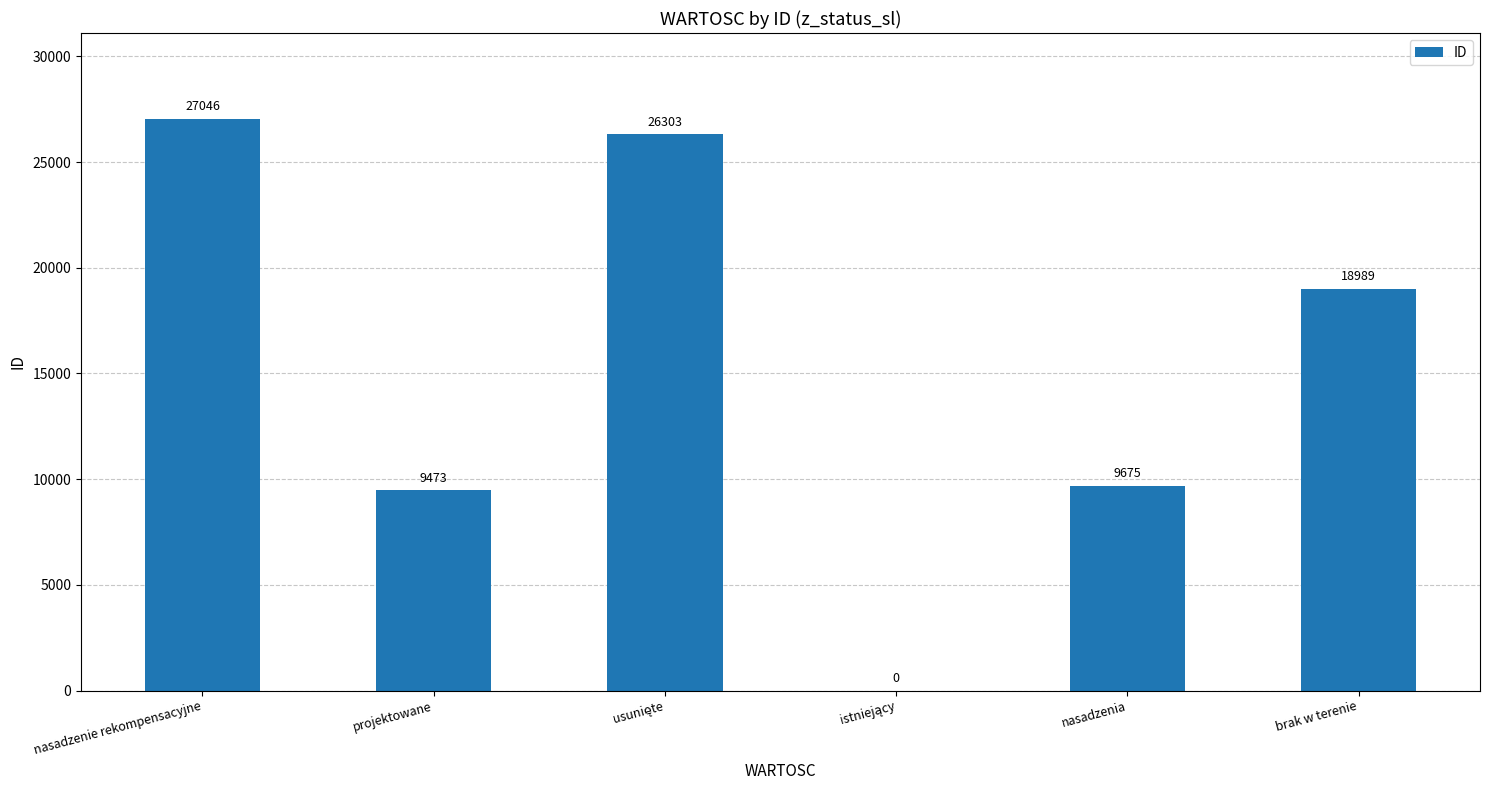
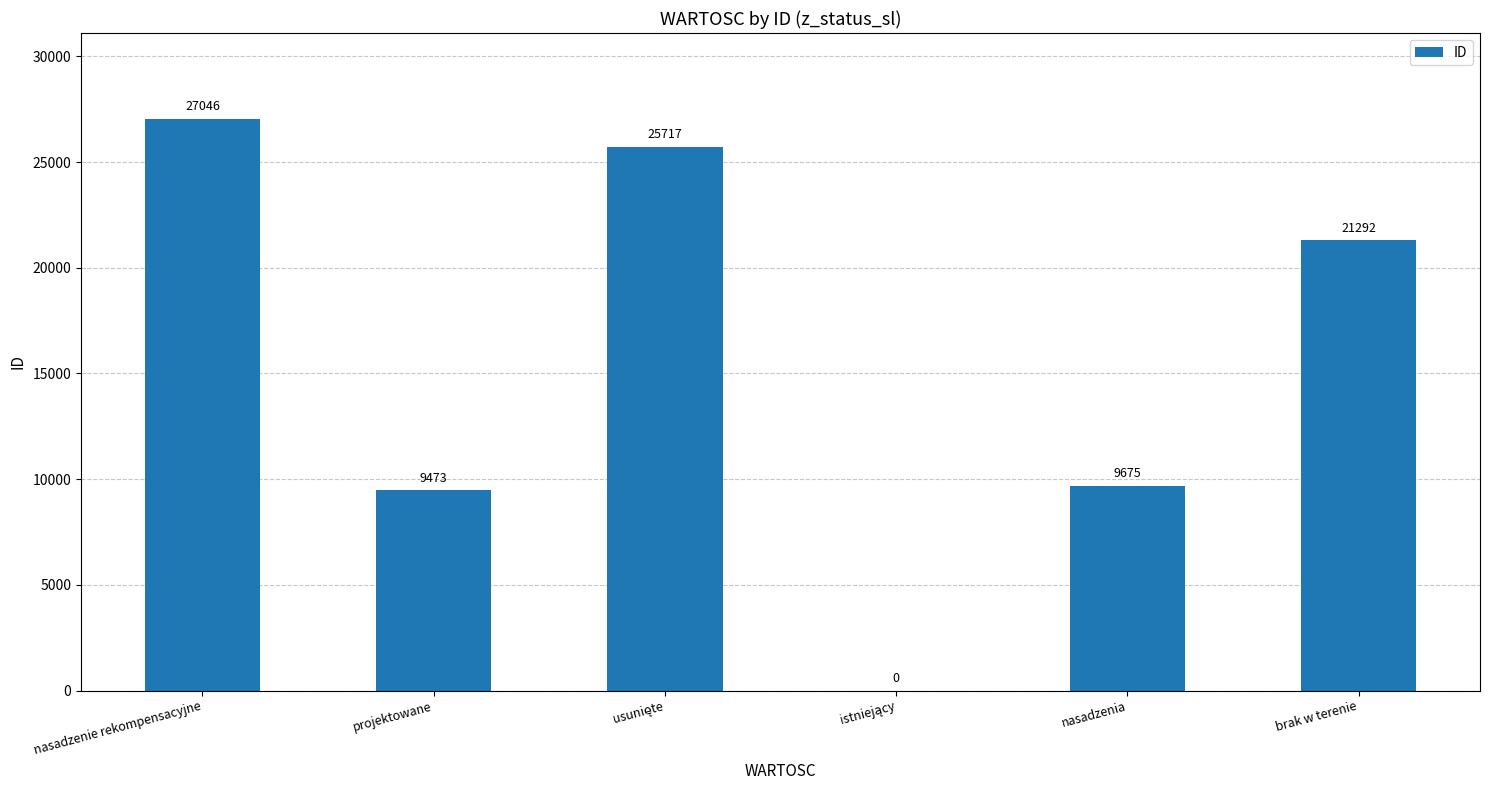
  {
    "nasadzenie rekompensacyjne": 27046,
    "projektowane": 9473,
-   "usunięte": 26303,
+   "usunięte": 25717,
    "istniejący": 0,
    "nasadzenia": 9675,
-   "brak w terenie": 18989
+   "brak w terenie": 21292
  }
